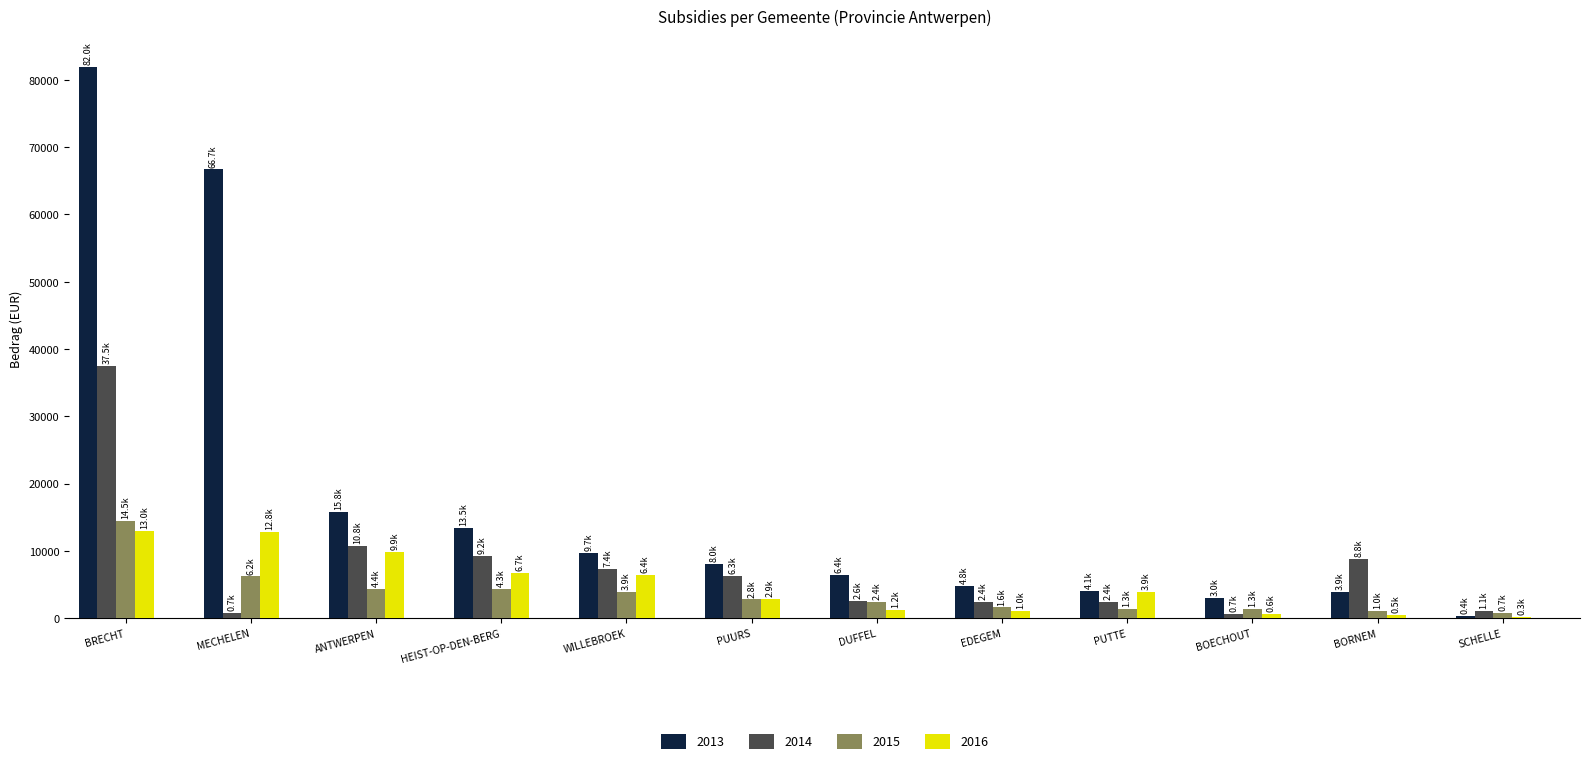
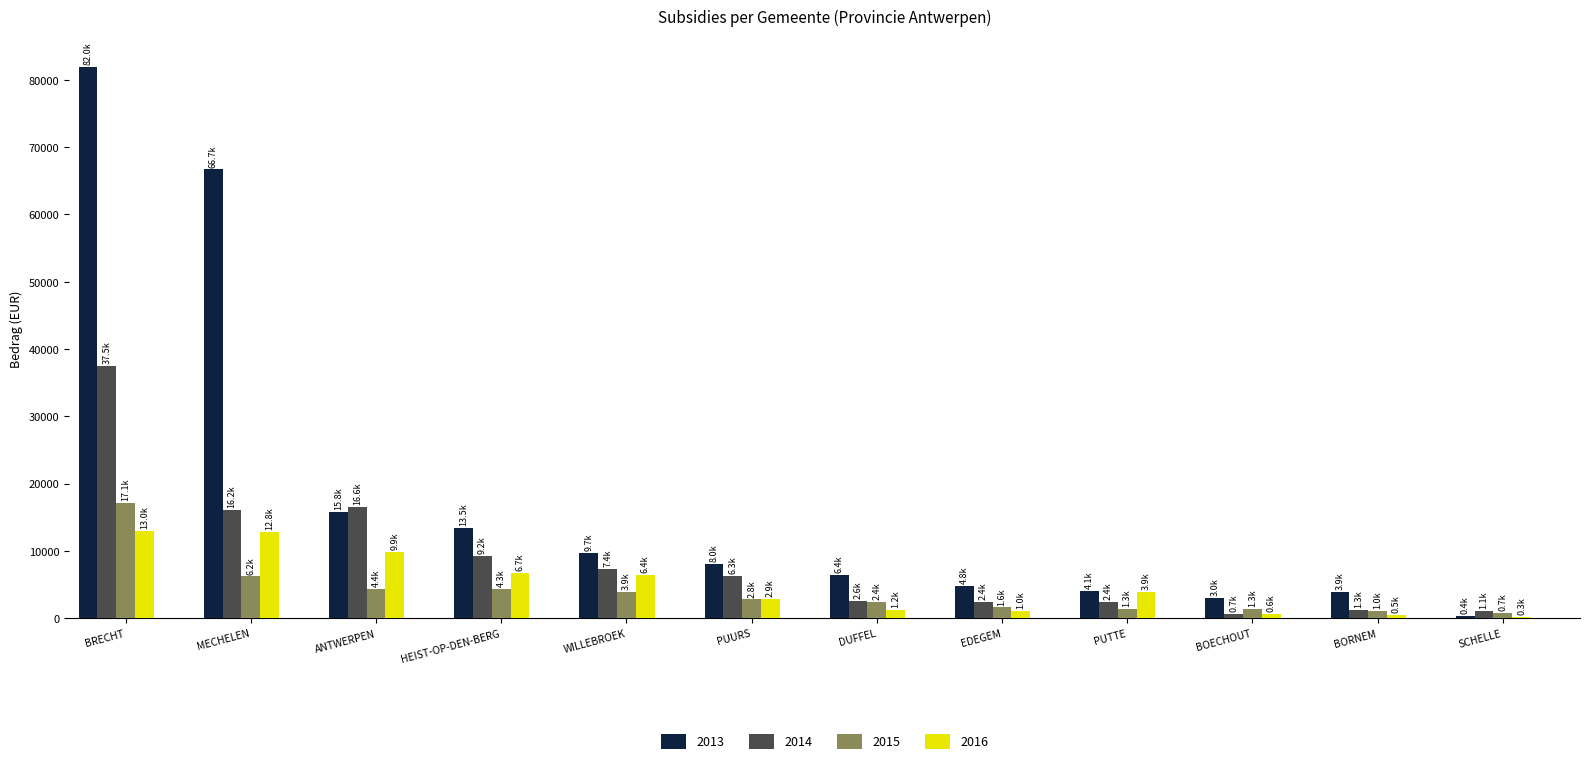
  {
    "2013": {
      "BRECHT": "82.0k",
      "MECHELEN": "66.7k",
      "ANTWERPEN": "15.8k",
      "HEIST-OP-DEN-BERG": "13.5k",
      "WILLEBROEK": "9.7k",
      "PUURS": "8.0k",
      "DUFFEL": "6.4k",
      "EDEGEM": "4.8k",
      "PUTTE": "4.1k",
      "BOECHOUT": "3.0k",
      "BORNEM": "3.9k",
      "SCHELLE": "0.4k"
    },
    "2014": {
      "BRECHT": "37.5k",
-     "MECHELEN": "0.7k",
-     "ANTWERPEN": "10.8k",
+     "MECHELEN": "16.2k",
+     "ANTWERPEN": "16.6k",
      "HEIST-OP-DEN-BERG": "9.2k",
      "WILLEBROEK": "7.4k",
      "PUURS": "6.3k",
      "DUFFEL": "2.6k",
      "EDEGEM": "2.4k",
      "PUTTE": "2.4k",
      "BOECHOUT": "0.7k",
-     "BORNEM": "8.8k",
+     "BORNEM": "1.3k",
      "SCHELLE": "1.1k"
    },
    "2015": {
-     "BRECHT": "14.5k",
+     "BRECHT": "17.1k",
      "MECHELEN": "6.2k",
      "ANTWERPEN": "4.4k",
      "HEIST-OP-DEN-BERG": "4.3k",
      "WILLEBROEK": "3.9k",
      "PUURS": "2.8k",
      "DUFFEL": "2.4k",
      "EDEGEM": "1.6k",
      "PUTTE": "1.3k",
      "BOECHOUT": "1.3k",
      "BORNEM": "1.0k",
      "SCHELLE": "0.7k"
    },
    "2016": {
      "BRECHT": "13.0k",
      "MECHELEN": "12.8k",
      "ANTWERPEN": "9.9k",
      "HEIST-OP-DEN-BERG": "6.7k",
      "WILLEBROEK": "6.4k",
      "PUURS": "2.9k",
      "DUFFEL": "1.2k",
      "EDEGEM": "1.0k",
      "PUTTE": "3.9k",
      "BOECHOUT": "0.6k",
      "BORNEM": "0.5k",
      "SCHELLE": "0.3k"
    }
  }
